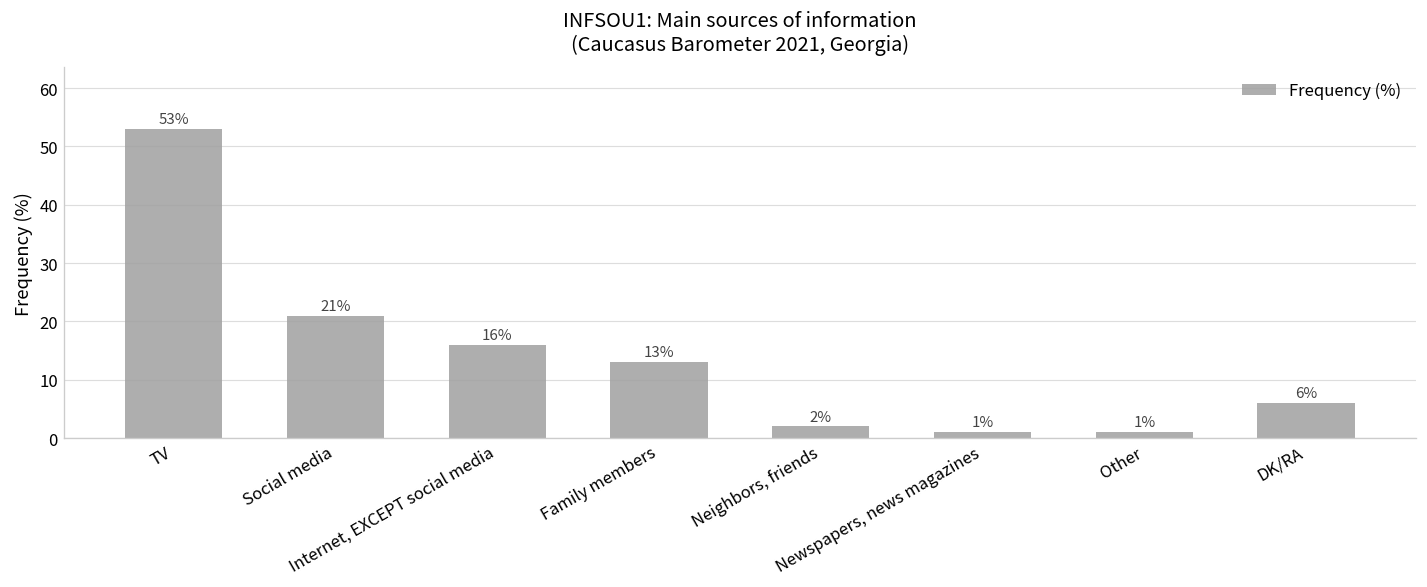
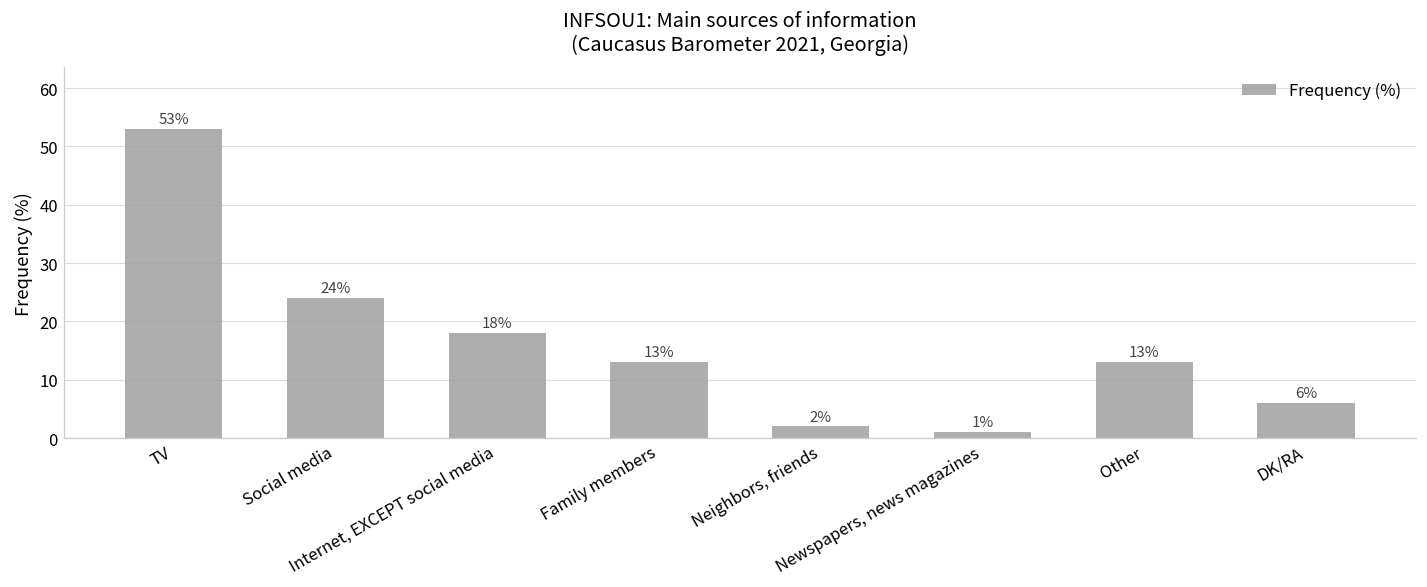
  {
    "TV": "53%",
-   "Social media": "21%",
-   "Internet, EXCEPT social media": "16%",
+   "Social media": "24%",
+   "Internet, EXCEPT social media": "18%",
    "Family members": "13%",
    "Neighbors, friends": "2%",
    "Newspapers, news magazines": "1%",
-   "Other": "1%",
+   "Other": "13%",
    "DK/RA": "6%"
  }
